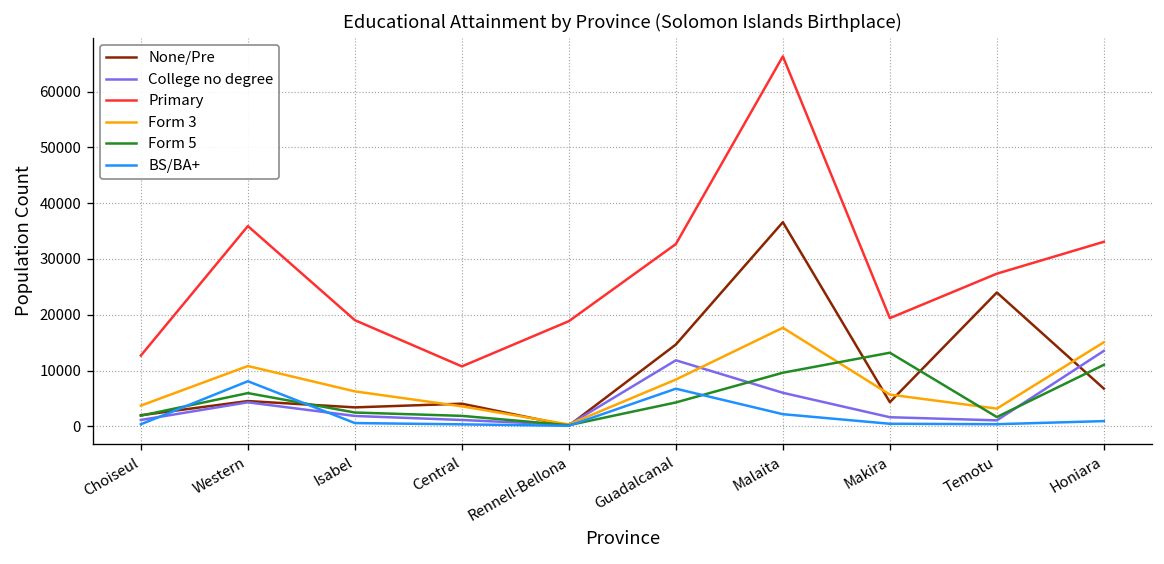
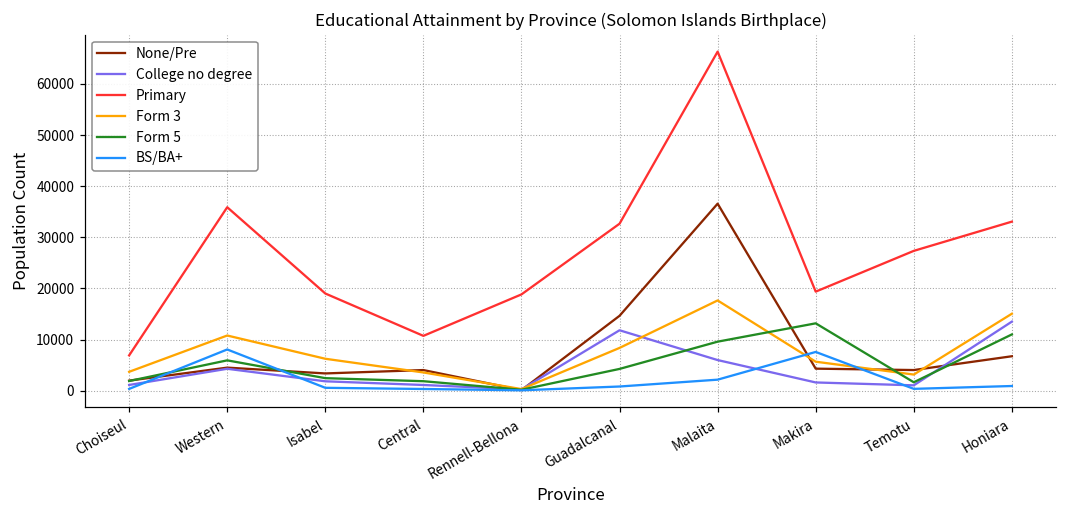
  {
    "None/Pre": {
      "Isabel": 3000,
      "Guadalcanal": 15000,
      "Malaita": 37000,
      "Makira": 4000,
-     "Temotu": 24000,
+     "Temotu": 4000,
      "Honiara": 7000
    },
    "College no degree": {
      "Choiseul": 1000,
      "Isabel": 2000,
      "Central": 1000,
      "Guadalcanal": 12000,
      "Malaita": 6000,
      "Makira": 2000,
      "Temotu": 1000,
      "Honiara": 14000
    },
    "Primary": {
-     "Choiseul": 13000,
+     "Choiseul": 7000,
      "Western": 36000,
      "Isabel": 19000,
      "Central": 11000,
      "Rennell-Bellona": 19000,
      "Guadalcanal": 33000,
      "Malaita": 66000,
      "Makira": 19000,
      "Temotu": 27000,
      "Honiara": 33000
    },
    "Form 3": {
      "Choiseul": 4000,
      "Western": 11000,
      "Isabel": 6000,
      "Guadalcanal": 8000,
      "Malaita": 18000,
      "Makira": 6000,
      "Temotu": 3000,
      "Honiara": 15000
    },
    "Form 5": {
      "Western": 6000,
      "Isabel": 2000,
      "Central": 2000,
      "Guadalcanal": 4000,
      "Malaita": 10000,
      "Makira": 13000,
      "Temotu": 2000,
      "Honiara": 11000
    },
    "BS/BA+": {
      "Choiseul": 0,
      "Western": 8000,
      "Isabel": 1000,
      "Central": 0,
-     "Guadalcanal": 7000,
+     "Guadalcanal": 1000,
      "Malaita": 2000,
-     "Makira": 0,
+     "Makira": 8000,
      "Temotu": 0,
      "Honiara": 1000
    }
  }
